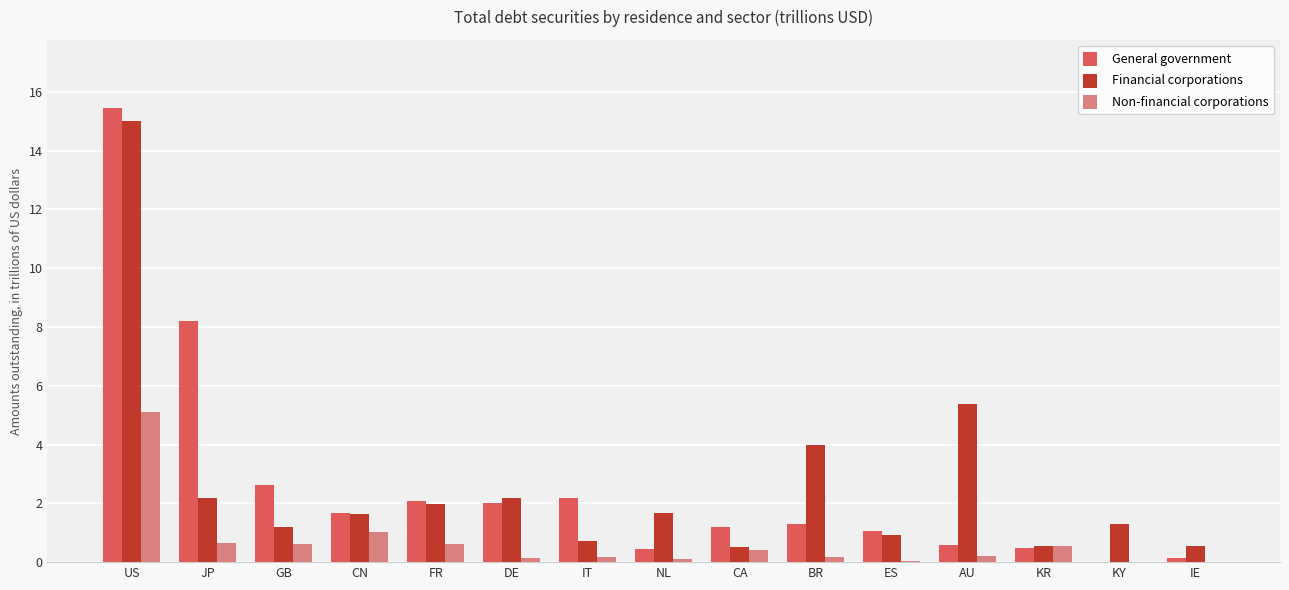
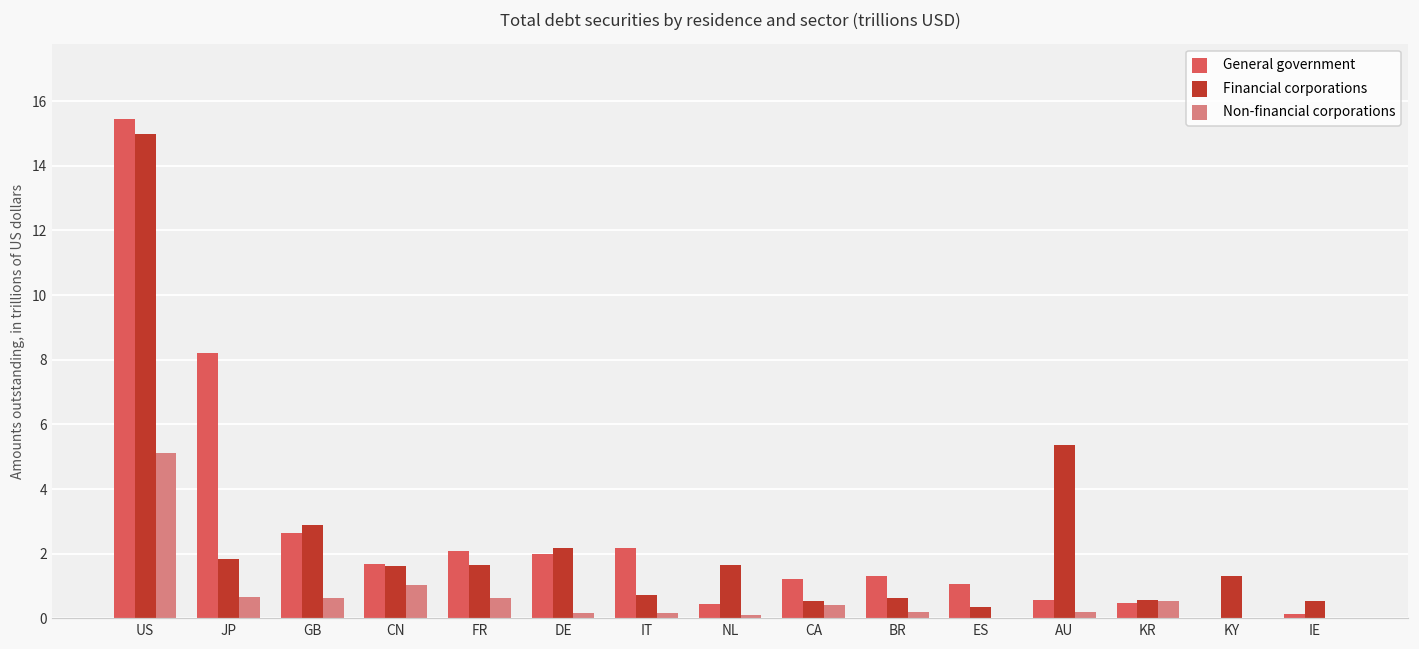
  {
    "Financial corporations": {
      "US": 15.0,
-     "JP": 2.2,
-     "GB": 1.2,
+     "JP": 1.8,
+     "GB": 2.9,
      "CN": 1.6,
-     "FR": 2.0,
+     "FR": 1.7,
      "DE": 2.2,
      "IT": 0.7,
      "NL": 1.7,
      "CA": 0.5,
-     "BR": 4.0,
-     "ES": 0.9,
+     "BR": 0.6,
+     "ES": 0.4,
      "AU": 5.4,
      "KR": 0.6,
      "KY": 1.3,
      "IE": 0.6
    }
  }
